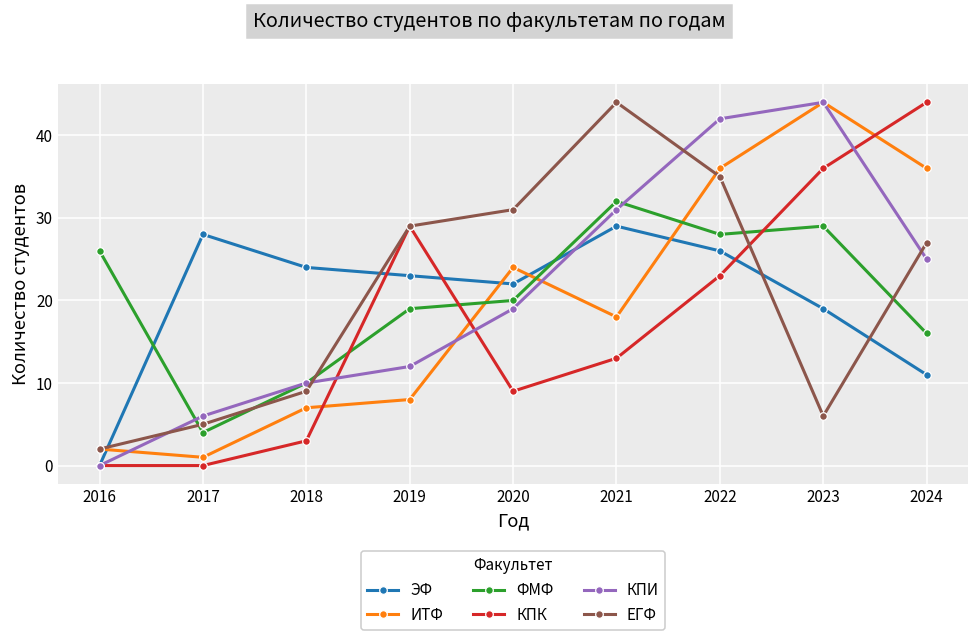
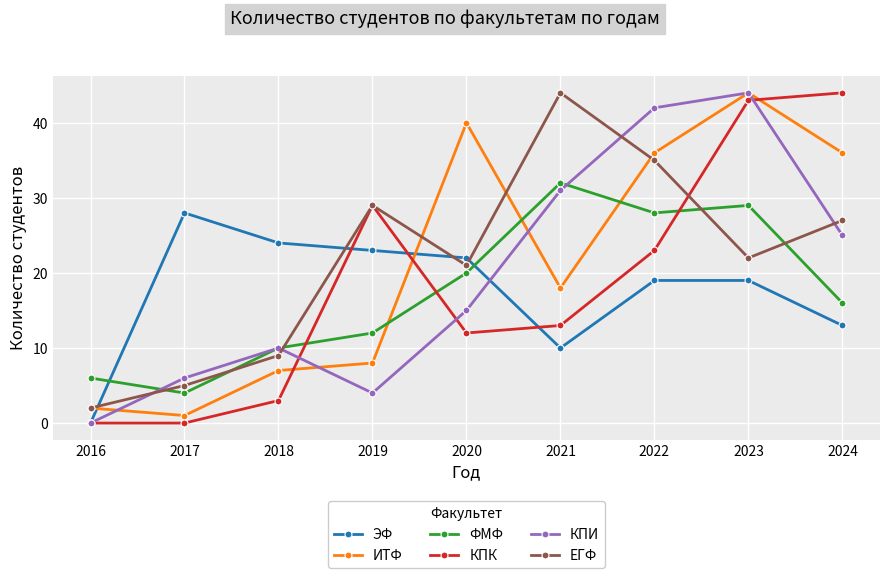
  {
    "ЭФ": {
      "2017": 28,
      "2018": 24,
      "2019": 23,
      "2020": 22,
-     "2021": 29,
-     "2022": 26,
+     "2021": 10,
+     "2022": 19,
      "2023": 19,
-     "2024": 11
+     "2024": 13
    },
    "ИТФ": {
      "2017": 1,
      "2018": 7,
      "2019": 8,
-     "2020": 24,
+     "2020": 40,
      "2021": 18,
      "2022": 36,
      "2024": 36
    },
    "ФМФ": {
-     "2016": 26,
+     "2016": 6,
      "2017": 4,
-     "2019": 19,
+     "2019": 12,
      "2020": 20,
      "2021": 32,
      "2022": 28,
      "2023": 29,
      "2024": 16
    },
    "КПК": {
      "2017": 0,
      "2018": 3,
-     "2020": 9,
+     "2020": 12,
      "2021": 13,
      "2022": 23,
-     "2023": 36,
+     "2023": 43,
      "2024": 44
    },
    "КПИ": {
      "2017": 6,
-     "2019": 12,
-     "2020": 19,
+     "2019": 4,
+     "2020": 15,
      "2021": 31,
      "2022": 42,
      "2024": 25
    },
    "ЕГФ": {
      "2017": 5,
      "2018": 9,
-     "2020": 31,
+     "2020": 21,
      "2021": 44,
      "2022": 35,
-     "2023": 6,
+     "2023": 22,
      "2024": 27
    }
  }
